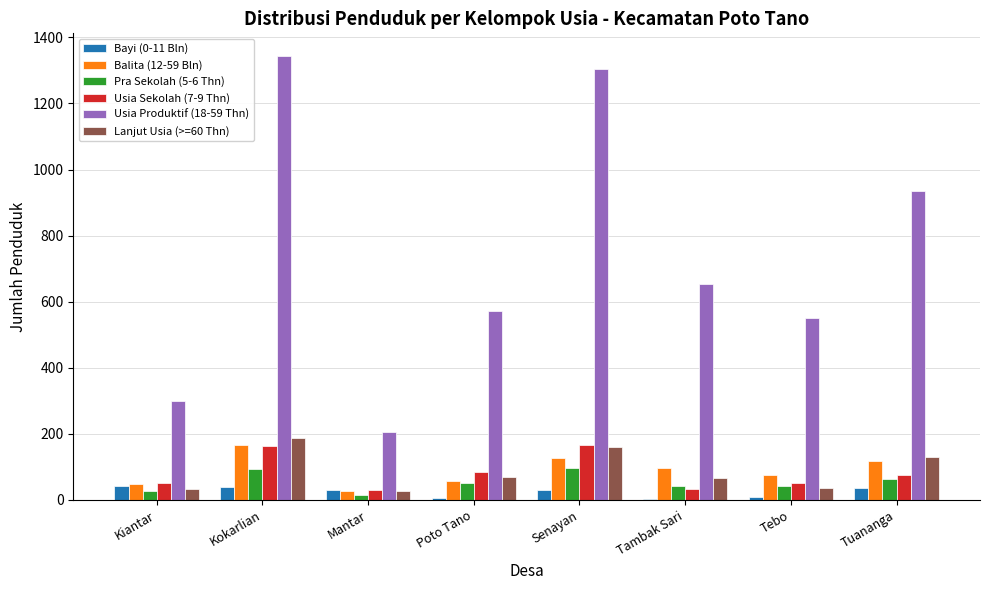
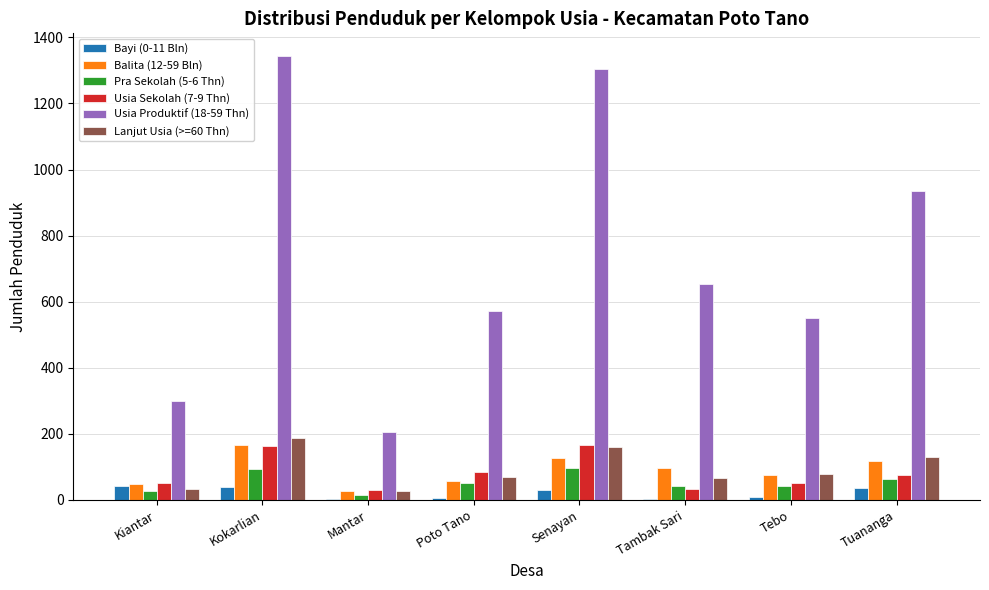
  {
    "Bayi (0-11 Bln)": {
      "Kiantar": 40,
      "Kokarlian": 40,
-     "Mantar": 30,
+     "Mantar": 0,
      "Senayan": 30,
      "Tebo": 10,
      "Tuananga": 40
    },
    "Balita (12-59 Bln)": {
      "Kiantar": 50,
      "Kokarlian": 170,
      "Mantar": 30,
      "Poto Tano": 60,
      "Senayan": 130,
      "Tambak Sari": 100,
      "Tebo": 80,
      "Tuananga": 120
    },
    "Pra Sekolah (5-6 Thn)": {
      "Kiantar": 30,
      "Kokarlian": 100,
      "Mantar": 10,
      "Poto Tano": 50,
      "Senayan": 100,
      "Tambak Sari": 40,
      "Tebo": 40,
      "Tuananga": 60
    },
    "Usia Sekolah (7-9 Thn)": {
      "Kiantar": 50,
      "Kokarlian": 160,
      "Mantar": 30,
      "Poto Tano": 80,
      "Senayan": 170,
      "Tambak Sari": 30,
      "Tebo": 50,
      "Tuananga": 80
    },
    "Usia Produktif (18-59 Thn)": {
      "Kiantar": 300,
      "Kokarlian": 1350,
      "Mantar": 210,
      "Poto Tano": 570,
      "Senayan": 1300,
      "Tambak Sari": 650,
      "Tebo": 550,
      "Tuananga": 930
    },
    "Lanjut Usia (>=60 Thn)": {
      "Kiantar": 30,
      "Kokarlian": 190,
      "Mantar": 30,
      "Poto Tano": 70,
      "Senayan": 160,
      "Tambak Sari": 70,
-     "Tebo": 40,
+     "Tebo": 80,
      "Tuananga": 130
    }
  }
